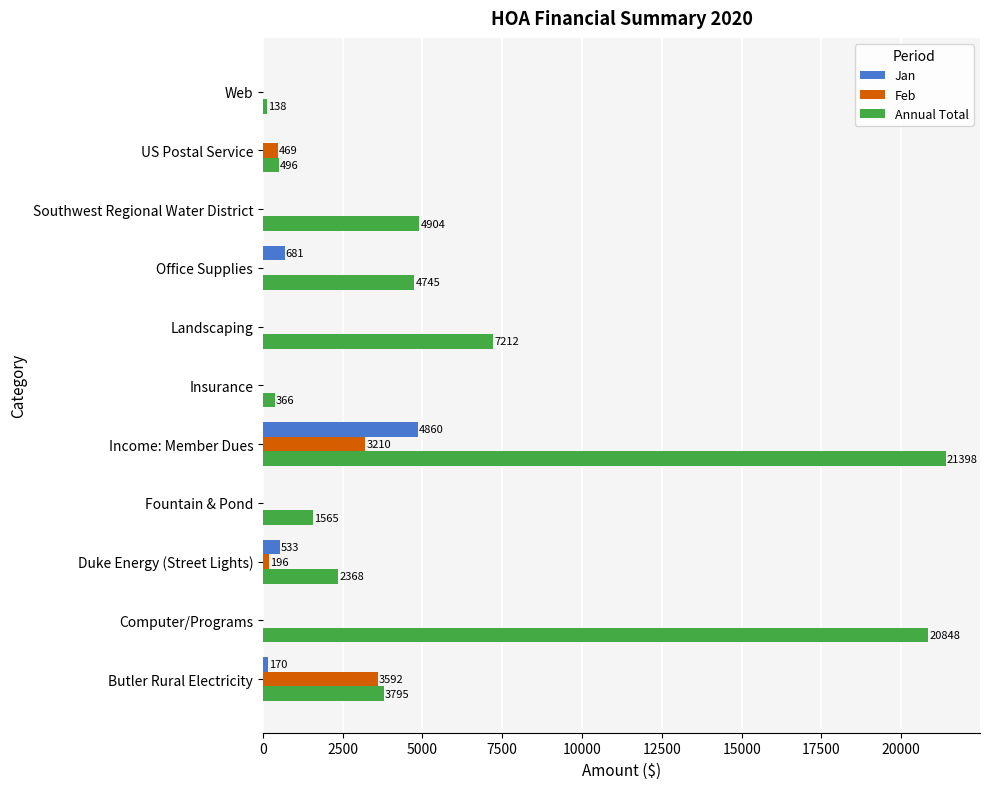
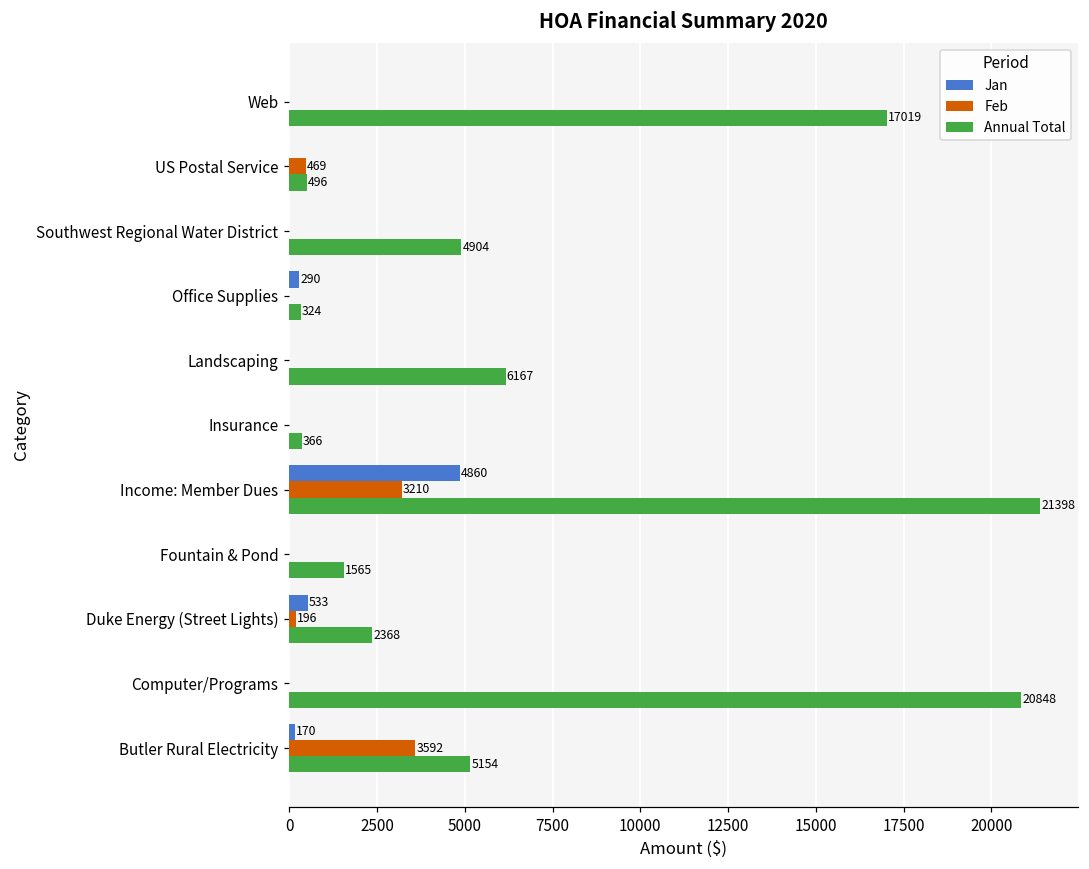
  {
    "Jan": {
-     "Office Supplies": 681,
+     "Office Supplies": 290,
      "Income: Member Dues": 4860,
      "Duke Energy (Street Lights)": 533,
      "Butler Rural Electricity": 170
    },
    "Feb": {
      "US Postal Service": 469,
      "Income: Member Dues": 3210,
      "Duke Energy (Street Lights)": 196,
      "Butler Rural Electricity": 3592
    },
    "Annual Total": {
-     "Web": 138,
+     "Web": 17019,
      "US Postal Service": 496,
      "Southwest Regional Water District": 4904,
-     "Office Supplies": 4745,
-     "Landscaping": 7212,
+     "Office Supplies": 324,
+     "Landscaping": 6167,
      "Insurance": 366,
      "Income: Member Dues": 21398,
      "Fountain & Pond": 1565,
      "Duke Energy (Street Lights)": 2368,
      "Computer/Programs": 20848,
-     "Butler Rural Electricity": 3795
+     "Butler Rural Electricity": 5154
    }
  }
